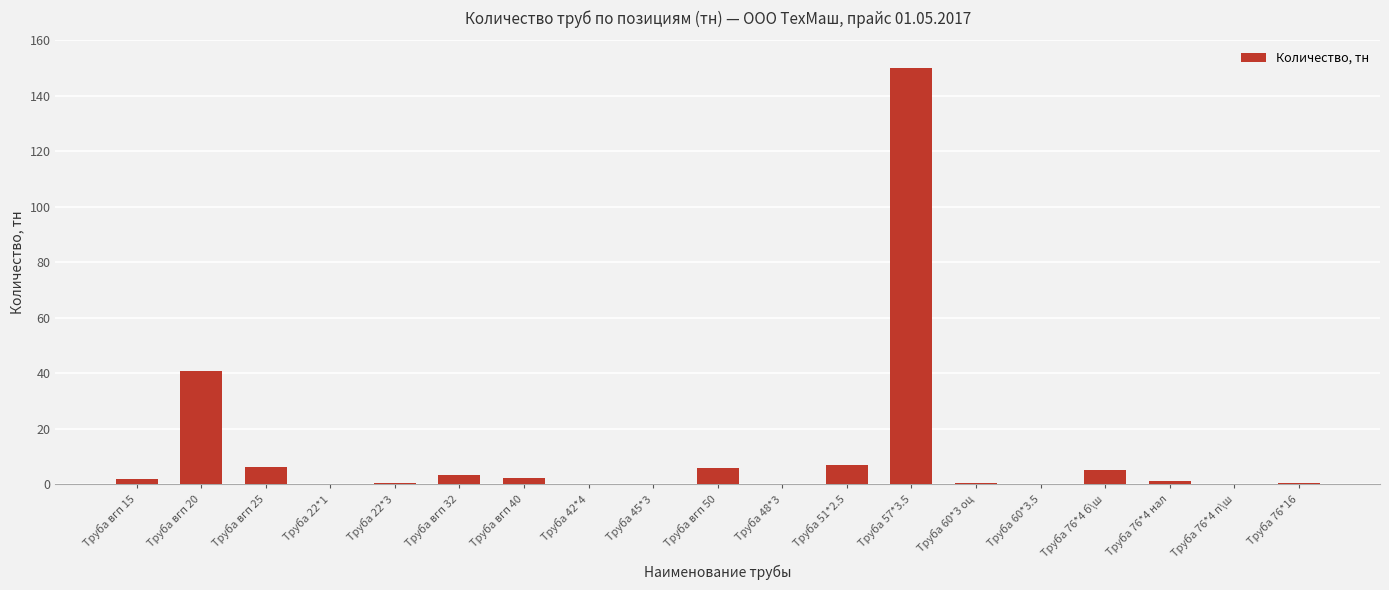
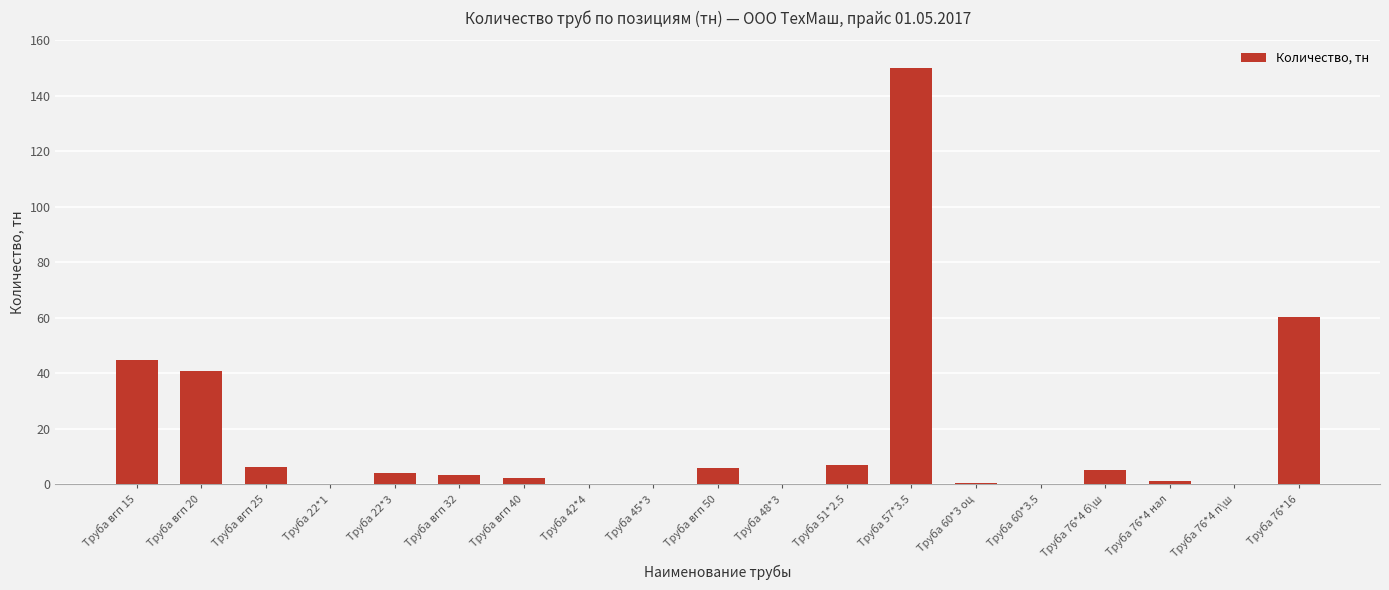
  {
-   "Труба вгп 15": 2,
+   "Труба вгп 15": 45,
    "Труба вгп 20": 41,
    "Труба вгп 25": 6,
-   "Труба 22*3": 0,
+   "Труба 22*3": 4,
    "Труба вгп 32": 4,
    "Труба вгп 40": 2,
    "Труба вгп 50": 6,
    "Труба 51*2.5": 7,
    "Труба 57*3.5": 150,
    "Труба 76*4 б\\ш": 5,
    "Труба 76*4 нал": 1,
-   "Труба 76*16": 0
+   "Труба 76*16": 60
  }
